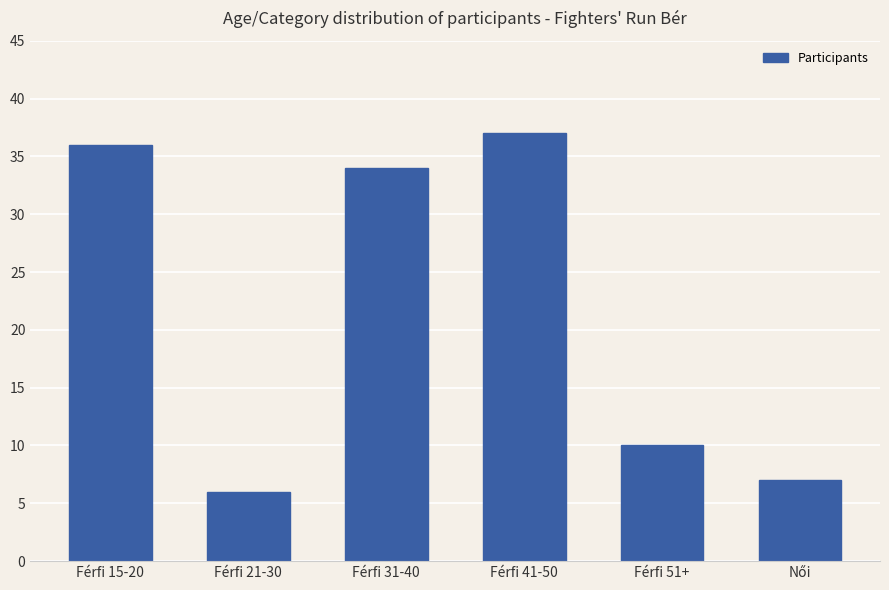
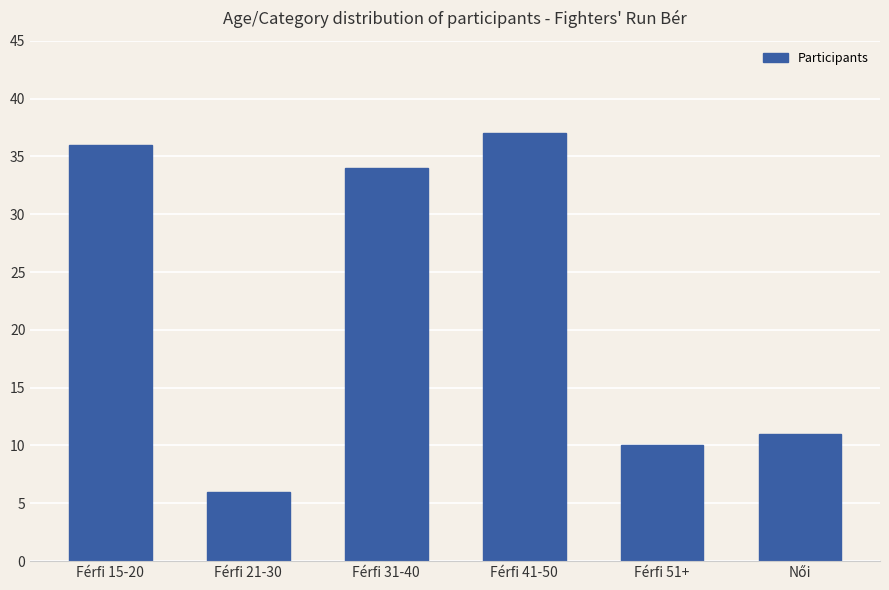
  {
    "Férfi 15-20": 36,
    "Férfi 21-30": 6,
    "Férfi 31-40": 34,
    "Férfi 41-50": 37,
    "Férfi 51+": 10,
-   "Női": 7
+   "Női": 11
  }
